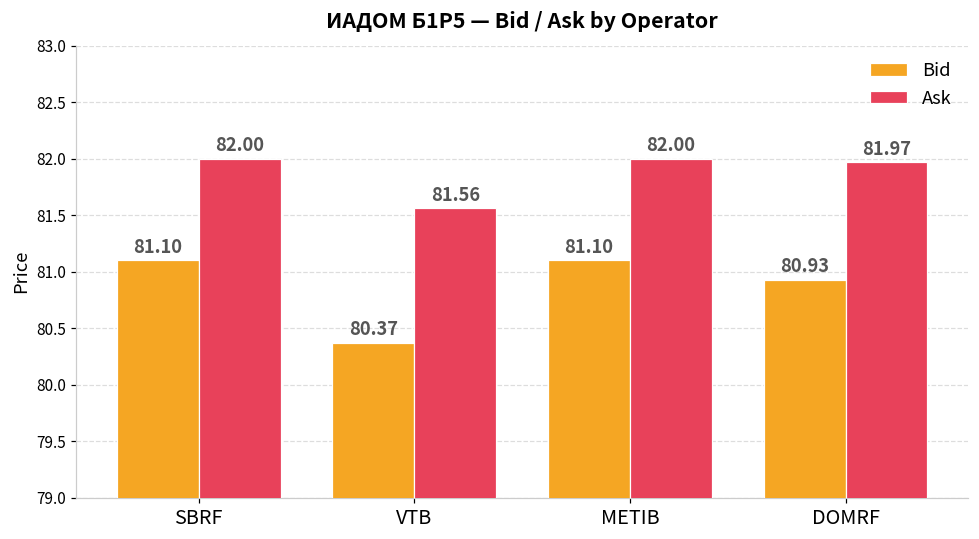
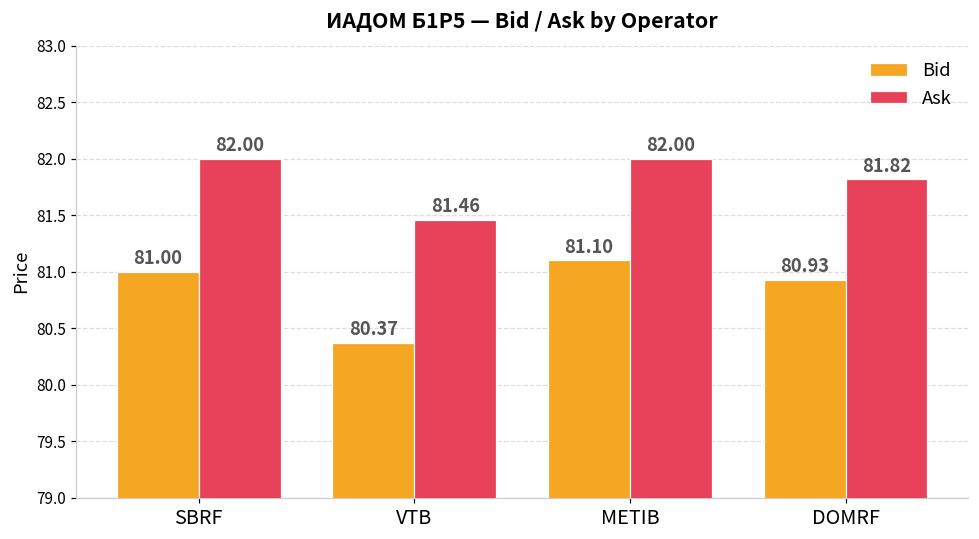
  {
    "Bid": {
-     "SBRF": 81.10,
+     "SBRF": 81.00,
      "VTB": 80.37,
      "METIB": 81.10,
      "DOMRF": 80.93
    },
    "Ask": {
      "SBRF": 82.00,
-     "VTB": 81.56,
+     "VTB": 81.46,
      "METIB": 82.00,
-     "DOMRF": 81.97
+     "DOMRF": 81.82
    }
  }
